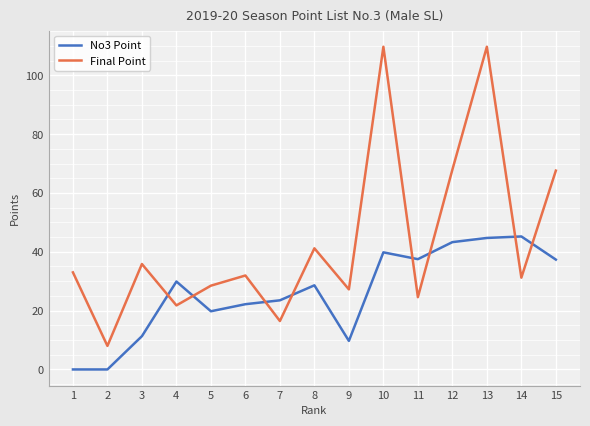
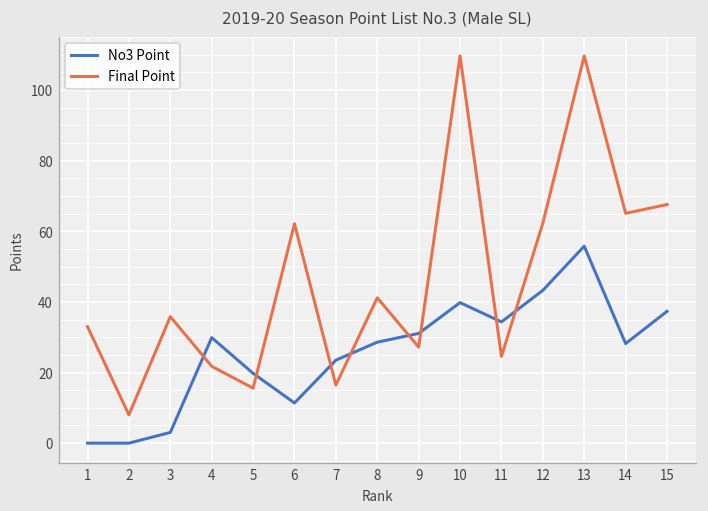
  {
    "No3 Point": {
      "1": 0,
      "2": 0,
-     "3": 11,
+     "3": 3,
      "4": 30,
      "5": 20,
-     "6": 22,
+     "6": 11,
      "7": 24,
      "8": 29,
-     "9": 10,
+     "9": 31,
      "10": 40,
-     "11": 37,
+     "11": 34,
      "12": 43,
-     "13": 45,
-     "14": 45,
+     "13": 56,
+     "14": 28,
      "15": 37
    },
    "Final Point": {
      "1": 33,
      "2": 8,
      "3": 36,
      "4": 22,
-     "5": 28,
-     "6": 32,
+     "5": 16,
+     "6": 62,
      "7": 16,
      "8": 41,
      "9": 27,
      "10": 110,
      "11": 25,
-     "12": 68,
+     "12": 62,
      "13": 110,
-     "14": 31,
+     "14": 65,
      "15": 68
    }
  }
